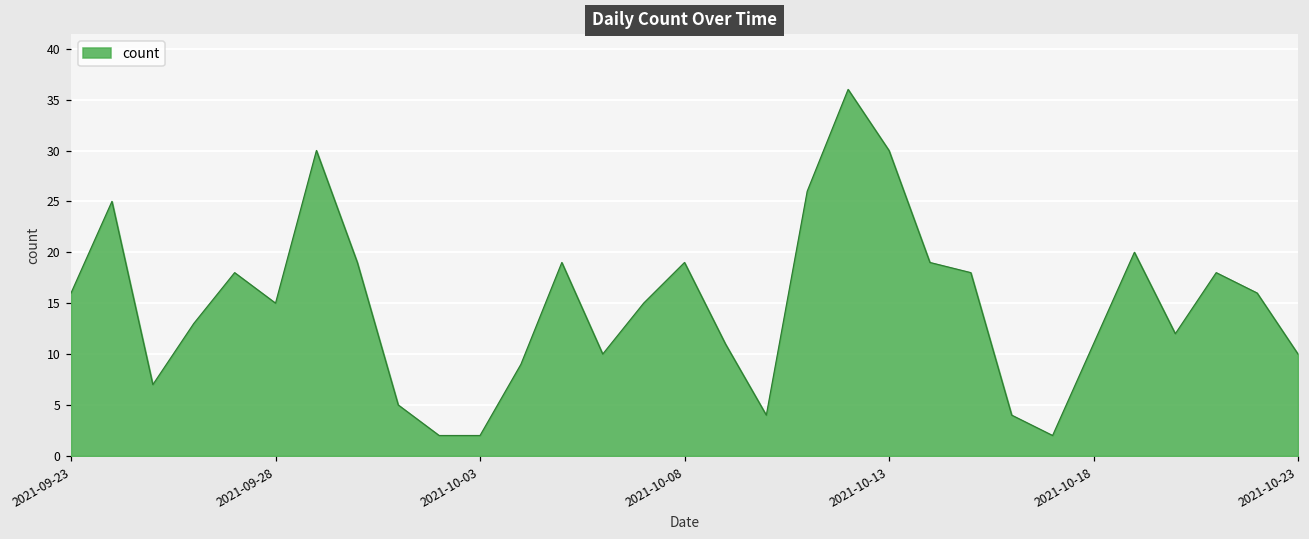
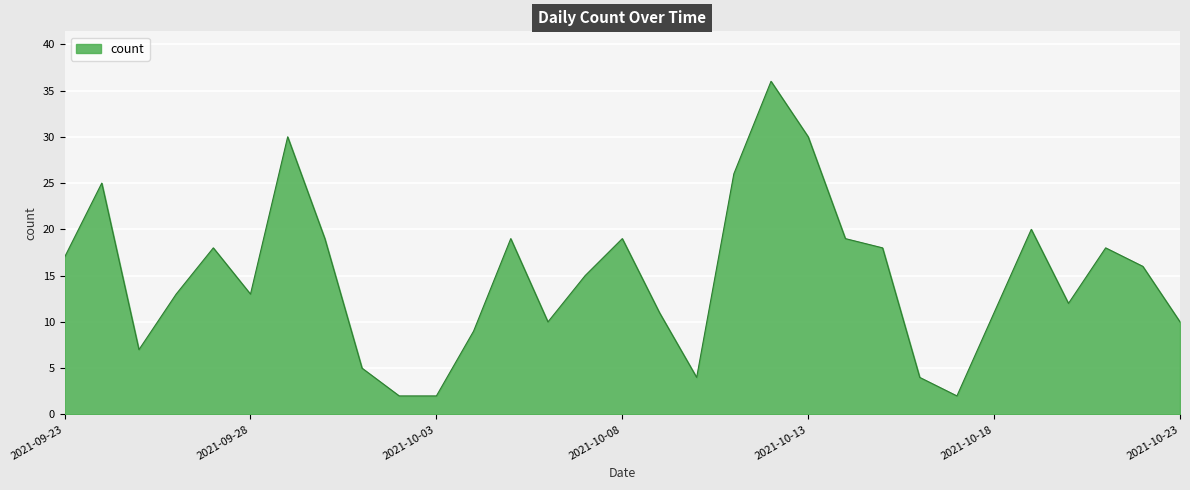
  {
-   "2021-09-23": 16,
-   "2021-09-28": 15,
+   "2021-09-23": 17,
+   "2021-09-28": 13,
    "2021-10-03": 2,
    "2021-10-08": 19,
    "2021-10-13": 30,
    "2021-10-18": 11,
    "2021-10-23": 10
  }
